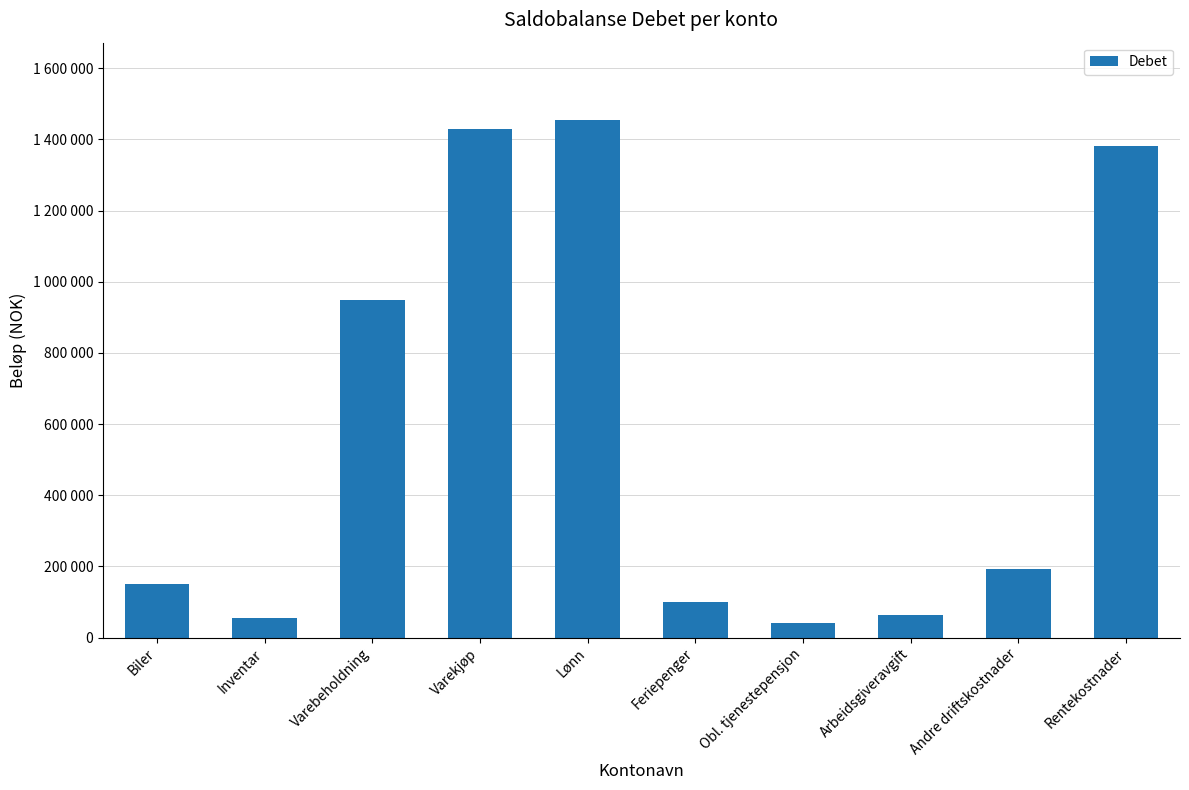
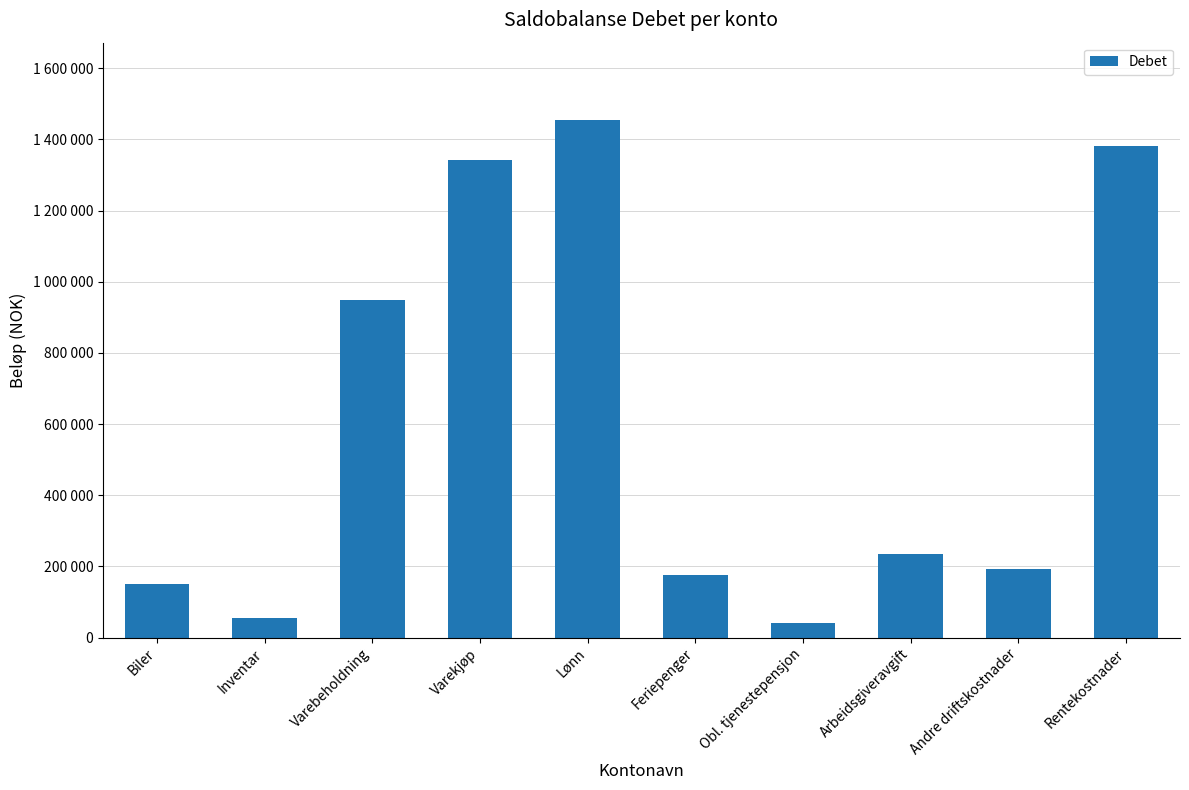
  {
    "Biler": 150000,
    "Inventar": 60000,
    "Varebeholdning": 950000,
-   "Varekjøp": 1430000,
+   "Varekjøp": 1340000,
    "Lønn": 1450000,
-   "Feriepenger": 100000,
+   "Feriepenger": 170000,
    "Obl. tjenestepensjon": 40000,
-   "Arbeidsgiveravgift": 60000,
+   "Arbeidsgiveravgift": 240000,
    "Andre driftskostnader": 190000,
    "Rentekostnader": 1380000
  }
